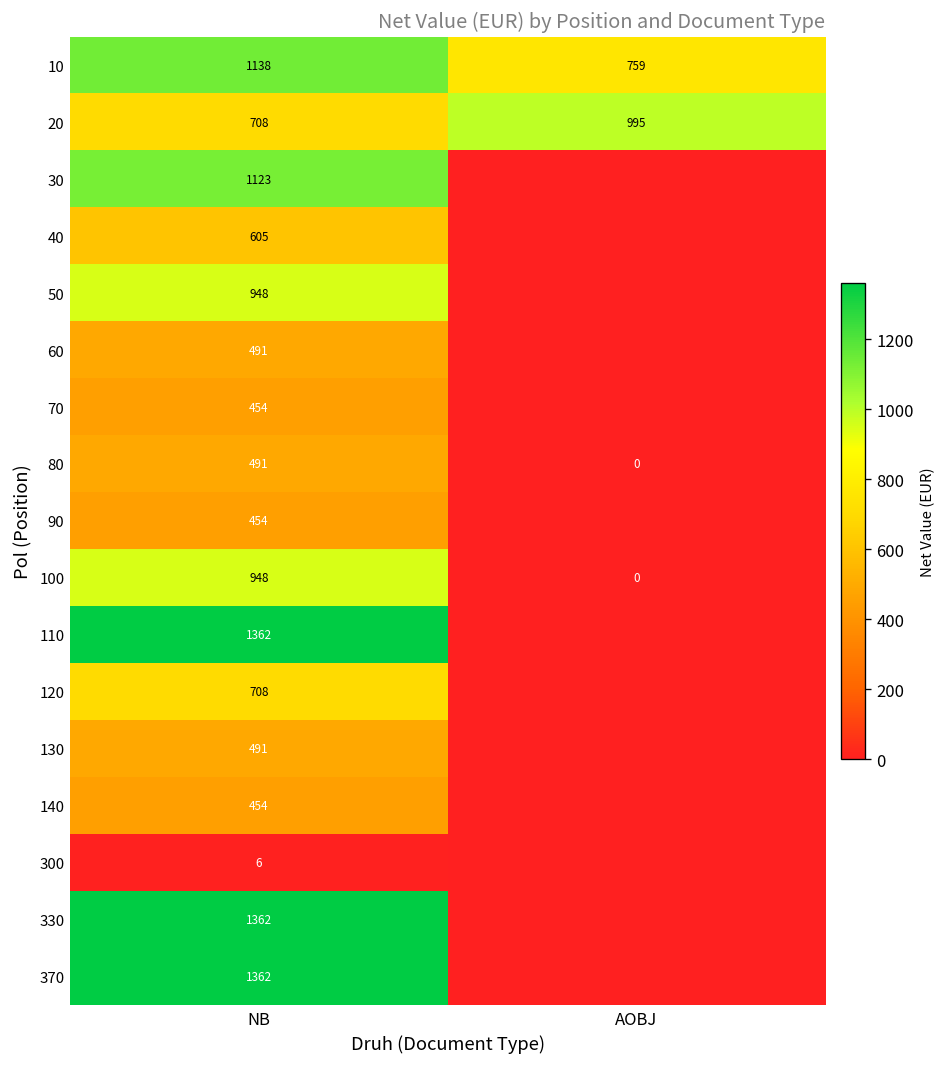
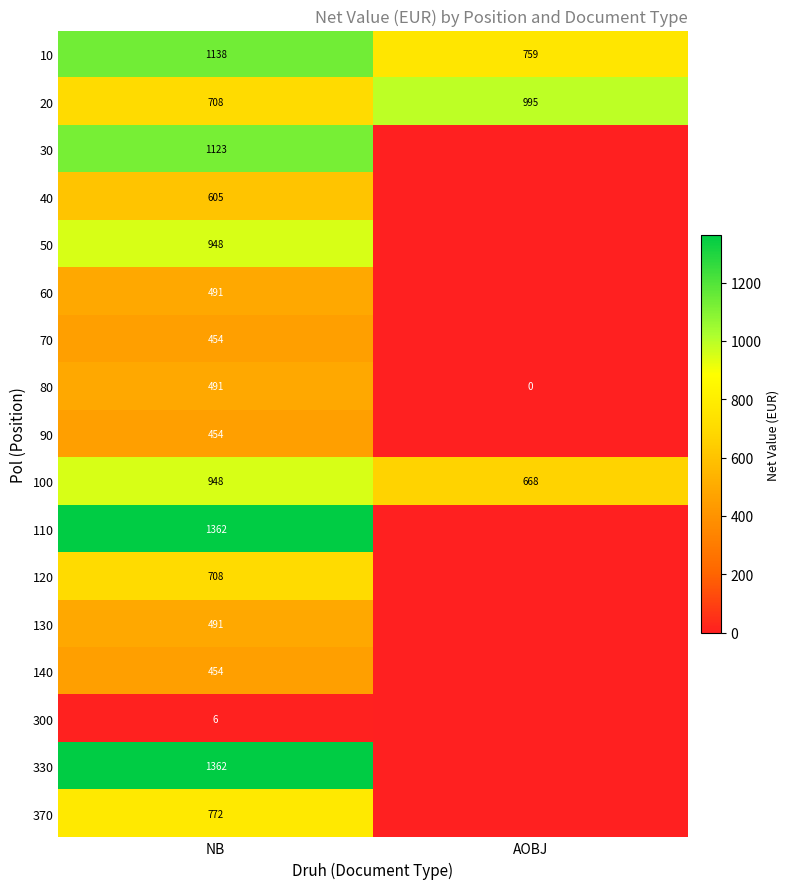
  {
    "10": {
      "NB": 1138,
      "AOBJ": 759
    },
    "20": {
      "NB": 708,
      "AOBJ": 995
    },
    "30": {
      "NB": 1123
    },
    "40": {
      "NB": 605
    },
    "50": {
      "NB": 948
    },
    "60": {
      "NB": 491
    },
    "70": {
      "NB": 454
    },
    "80": {
      "NB": 491,
      "AOBJ": 0
    },
    "90": {
      "NB": 454
    },
    "100": {
      "NB": 948,
-     "AOBJ": 0
+     "AOBJ": 668
    },
    "110": {
      "NB": 1362
    },
    "120": {
      "NB": 708
    },
    "130": {
      "NB": 491
    },
    "140": {
      "NB": 454
    },
    "300": {
      "NB": 6
    },
    "330": {
      "NB": 1362
    },
    "370": {
-     "NB": 1362
+     "NB": 772
    }
  }
